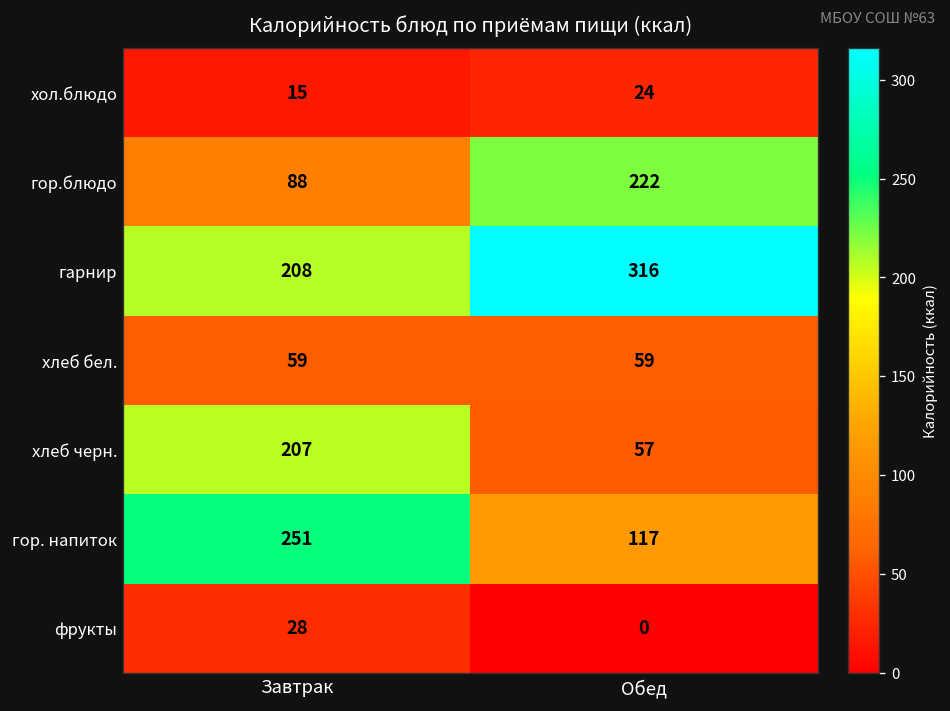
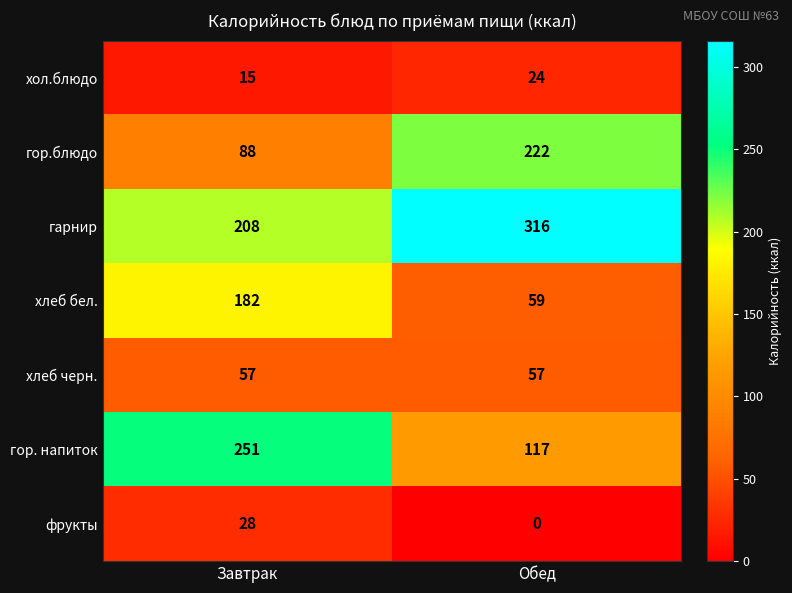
  {
    "хол.блюдо": {
      "Завтрак": 15,
      "Обед": 24
    },
    "гор.блюдо": {
      "Завтрак": 88,
      "Обед": 222
    },
    "гарнир": {
      "Завтрак": 208,
      "Обед": 316
    },
    "хлеб бел.": {
-     "Завтрак": 59,
+     "Завтрак": 182,
      "Обед": 59
    },
    "хлеб черн.": {
-     "Завтрак": 207,
+     "Завтрак": 57,
      "Обед": 57
    },
    "гор. напиток": {
      "Завтрак": 251,
      "Обед": 117
    },
    "фрукты": {
      "Завтрак": 28,
      "Обед": 0
    }
  }
